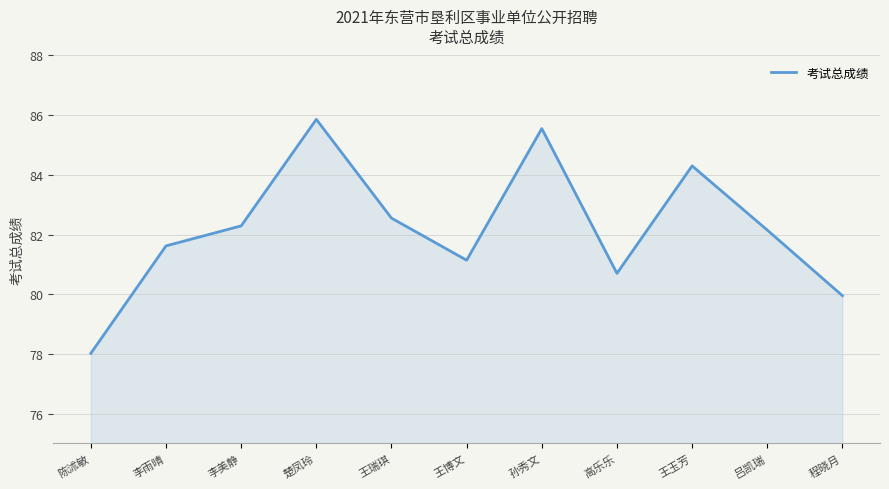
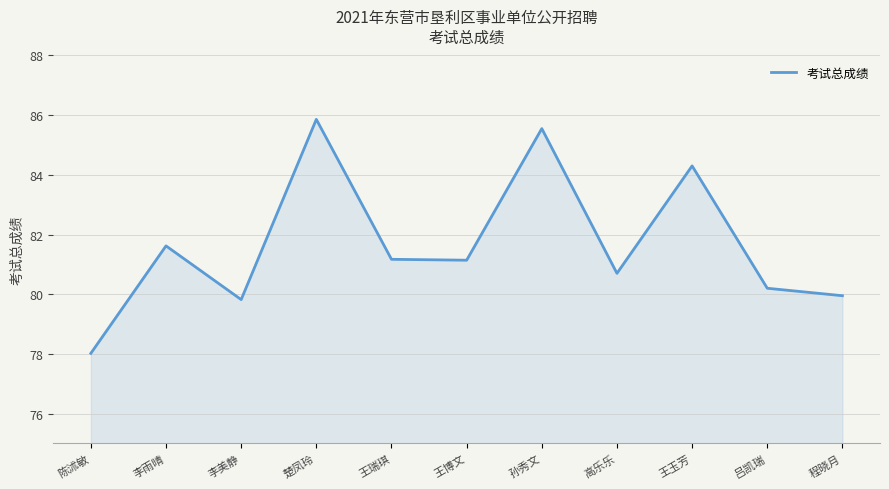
  {
    "陈沭敏": 78.0,
    "李雨晴": 81.6,
-   "李美静": 82.3,
+   "李美静": 79.8,
    "楚凤玲": 85.9,
-   "王瑞琪": 82.6,
+   "王瑞琪": 81.2,
    "王博文": 81.1,
    "孙秀文": 85.6,
    "高乐乐": 80.7,
    "王玉芳": 84.3,
-   "吕凯瑞": 82.2,
+   "吕凯瑞": 80.2,
    "程晓月": 80.0
  }
